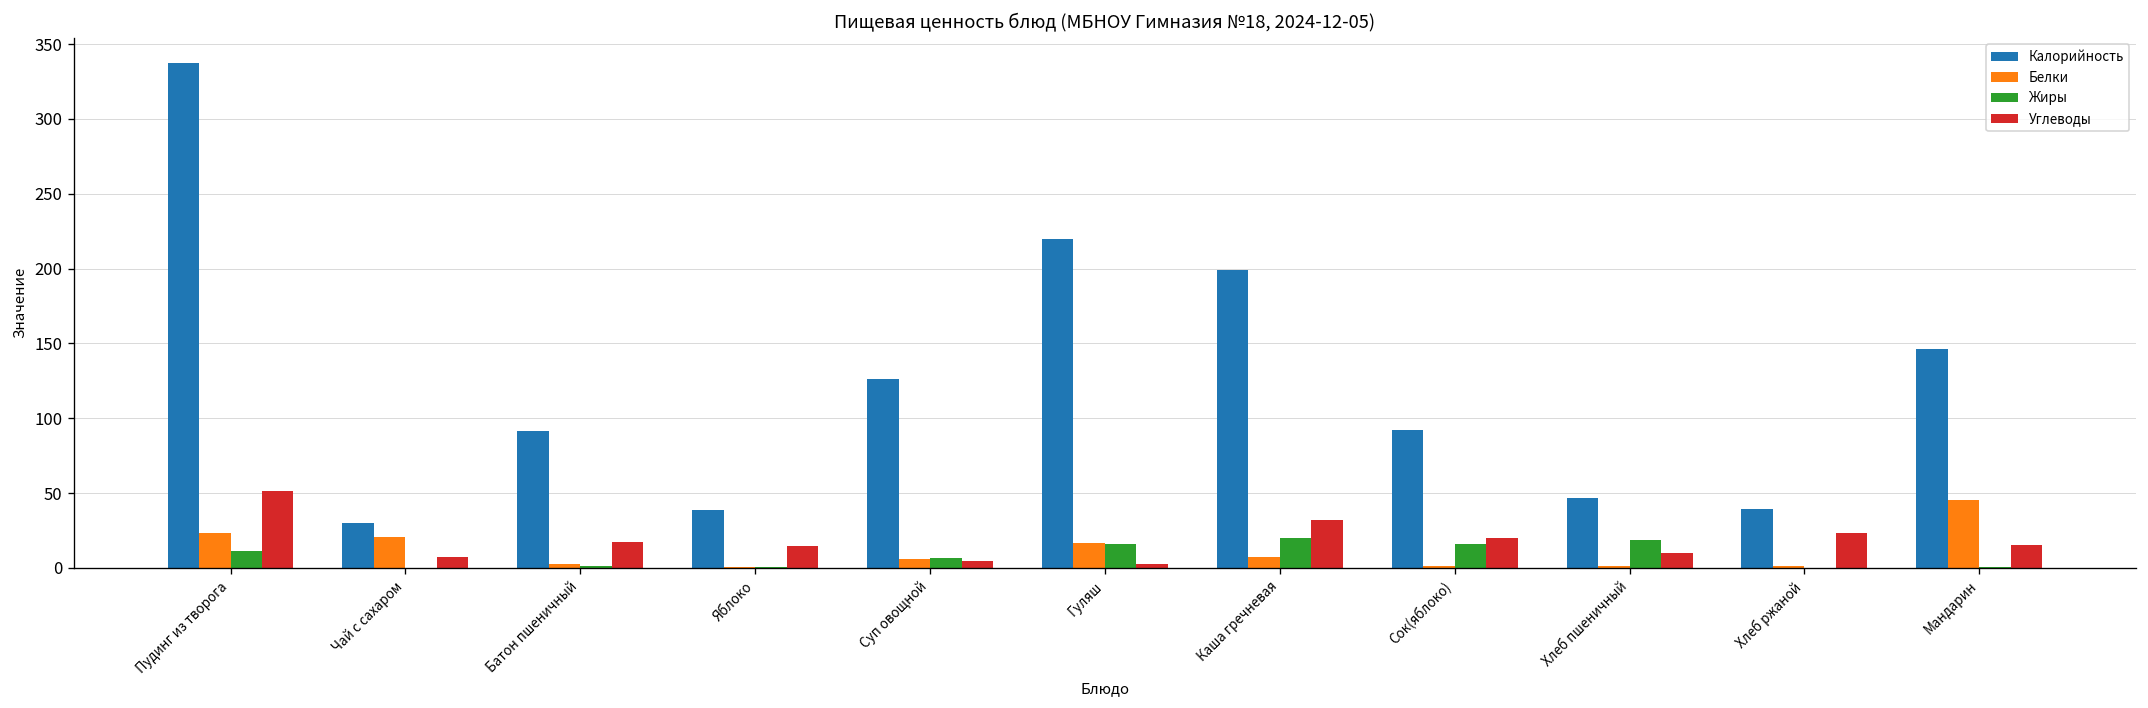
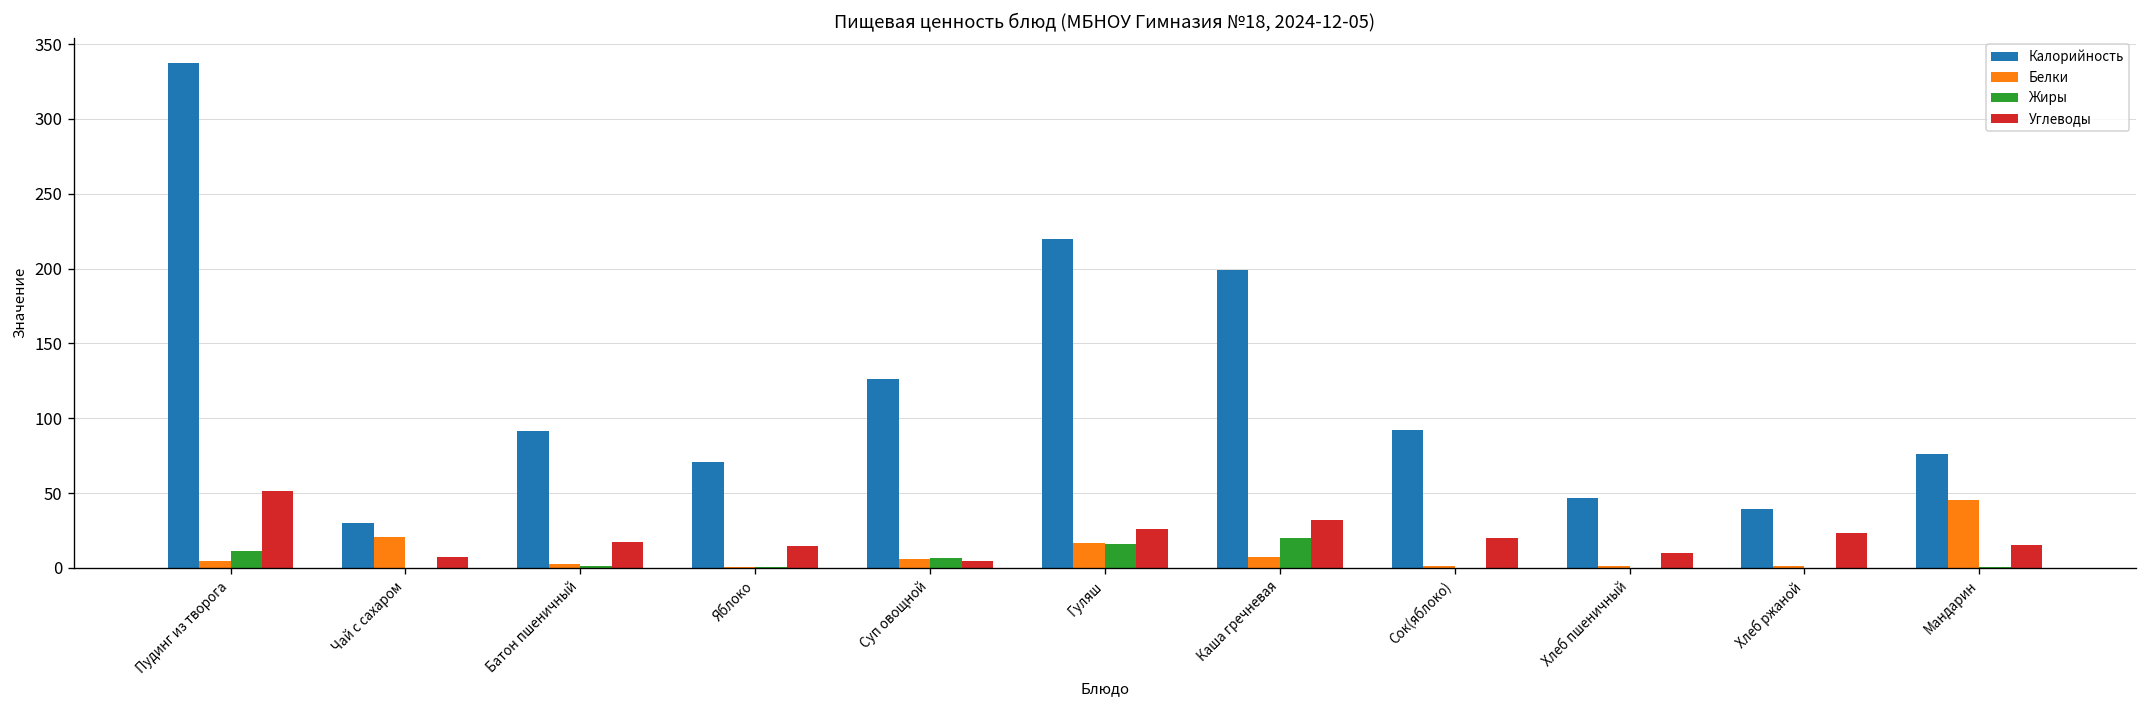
  {
    "Калорийность": {
      "Пудинг из творога": 337,
      "Чай с сахаром": 30,
      "Батон пшеничный": 92,
-     "Яблоко": 39,
+     "Яблоко": 71,
      "Суп овощной": 126,
      "Гуляш": 220,
      "Каша гречневая": 199,
      "Сок(яблоко)": 92,
      "Хлеб пшеничный": 47,
      "Хлеб ржаной": 40,
-     "Мандарин": 146
+     "Мандарин": 76
    },
    "Белки": {
-     "Пудинг из творога": 23,
+     "Пудинг из творога": 4,
      "Чай с сахаром": 21,
      "Батон пшеничный": 3,
      "Суп овощной": 6,
      "Гуляш": 17,
      "Каша гречневая": 7,
      "Мандарин": 46
    },
    "Жиры": {
      "Пудинг из творога": 12,
      "Чай с сахаром": 0,
      "Суп овощной": 6,
      "Гуляш": 16,
      "Каша гречневая": 20,
-     "Сок(яблоко)": 16,
-     "Хлеб пшеничный": 18
+     "Сок(яблоко)": 0,
+     "Хлеб пшеничный": 0
    },
    "Углеводы": {
      "Пудинг из творога": 52,
      "Чай с сахаром": 7,
      "Батон пшеничный": 17,
      "Яблоко": 15,
      "Суп овощной": 4,
-     "Гуляш": 3,
+     "Гуляш": 26,
      "Каша гречневая": 32,
      "Сок(яблоко)": 20,
      "Хлеб пшеничный": 10,
      "Хлеб ржаной": 23,
      "Мандарин": 15
    }
  }
